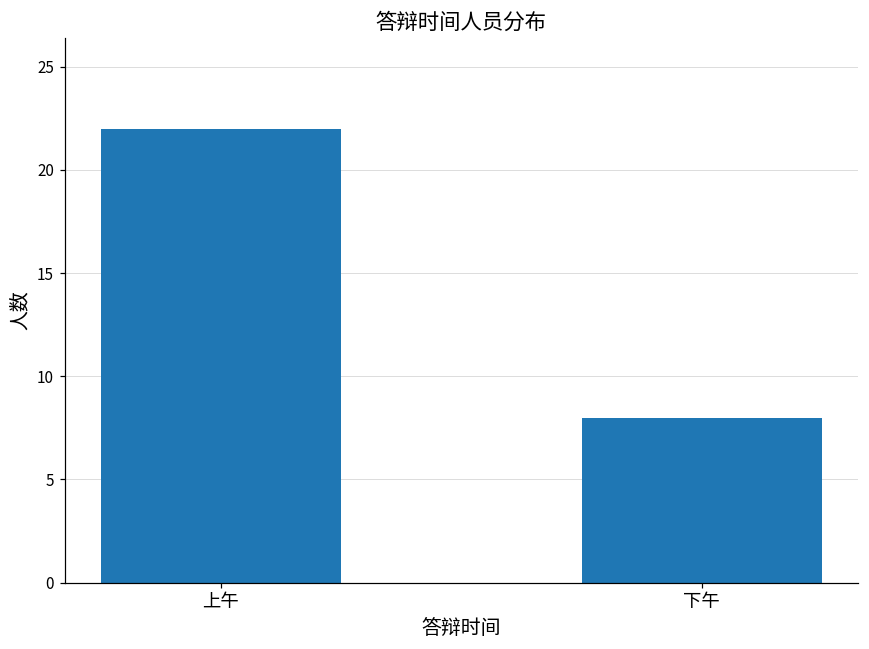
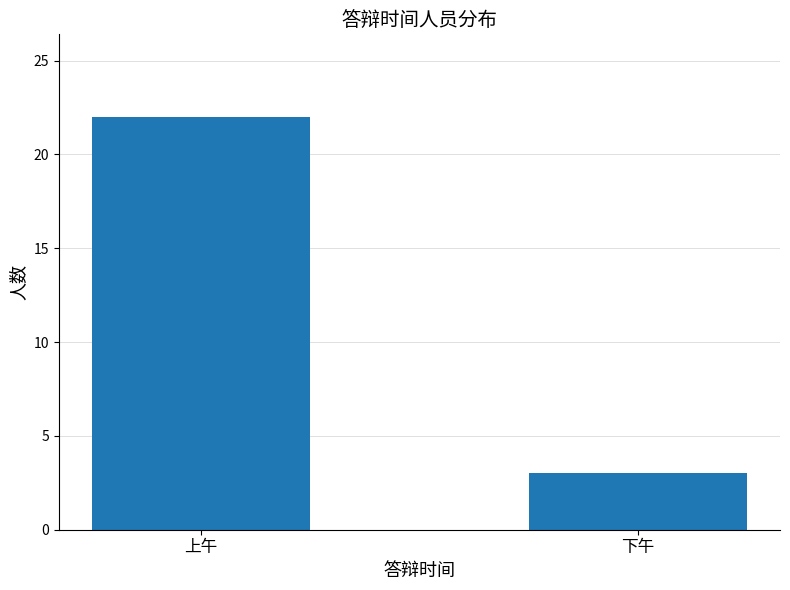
  {
    "上午": 22,
-   "下午": 8
+   "下午": 3
  }
